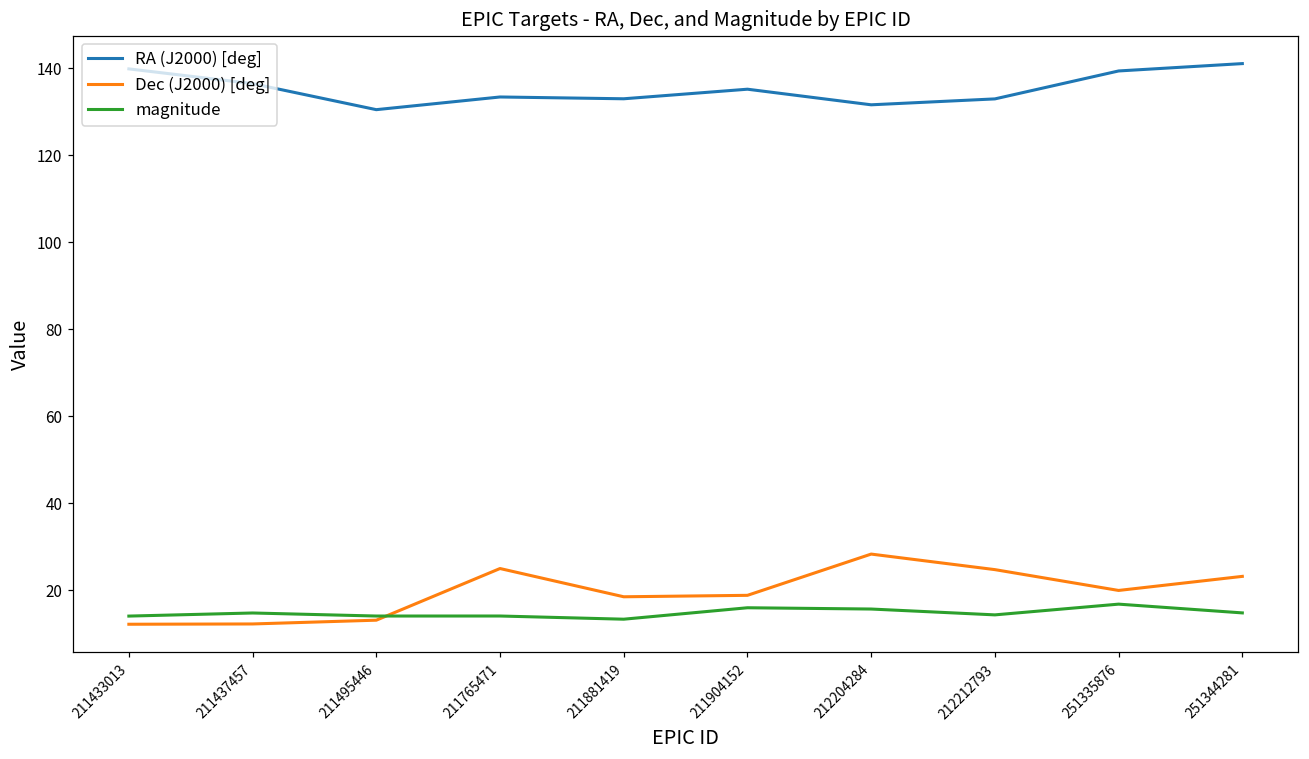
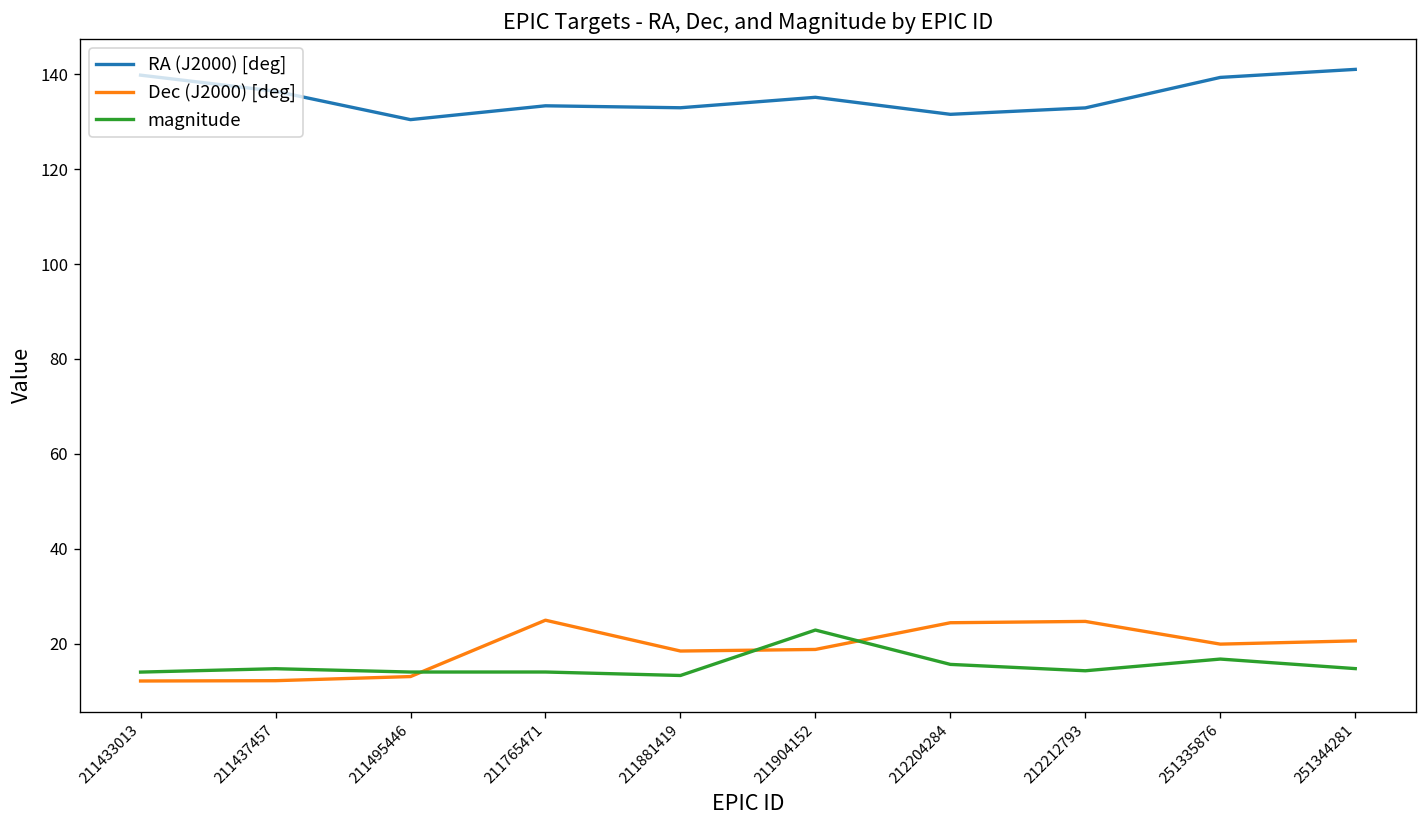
  {
    "RA (J2000) [deg]": {
      "211495446": 130,
      "211765471": 133,
      "211881419": 133,
      "211904152": 135,
      "212204284": 132,
      "212212793": 133,
      "251335876": 139,
      "251344281": 141
    },
    "Dec (J2000) [deg]": {
      "211433013": 12,
      "211437457": 12,
      "211495446": 13,
      "211765471": 25,
      "211881419": 18,
      "211904152": 19,
-     "212204284": 28,
+     "212204284": 24,
      "212212793": 25,
      "251335876": 20,
-     "251344281": 23
+     "251344281": 21
    },
    "magnitude": {
      "211433013": 14,
      "211437457": 15,
      "211495446": 14,
      "211765471": 14,
      "211881419": 13,
-     "211904152": 16,
+     "211904152": 23,
      "212204284": 16,
      "212212793": 14,
      "251335876": 17,
      "251344281": 15
    }
  }
